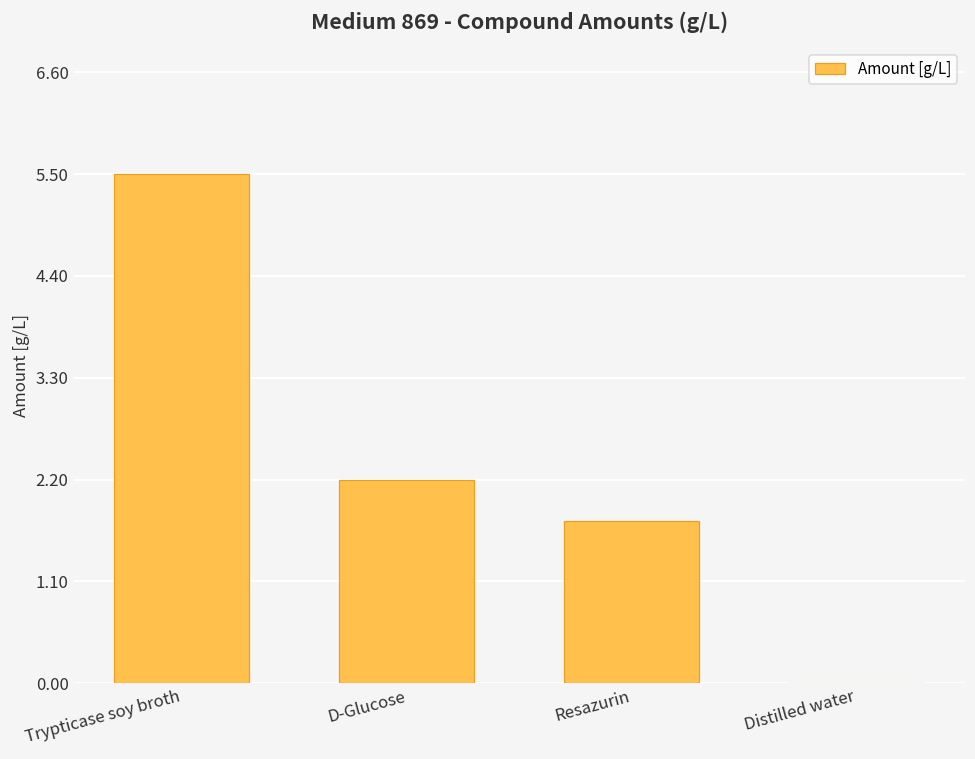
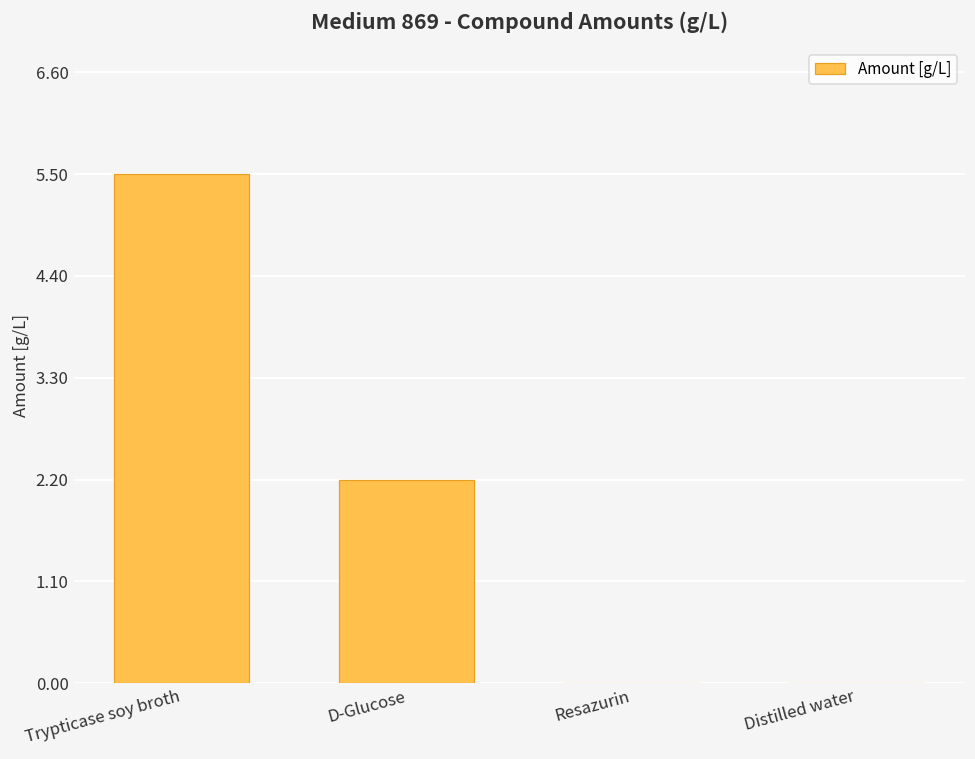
  {
    "Trypticase soy broth": 5.5,
    "D-Glucose": 2.2,
-   "Resazurin": 1.8,
+   "Resazurin": 0.0,
    "Distilled water": 0.0
  }
